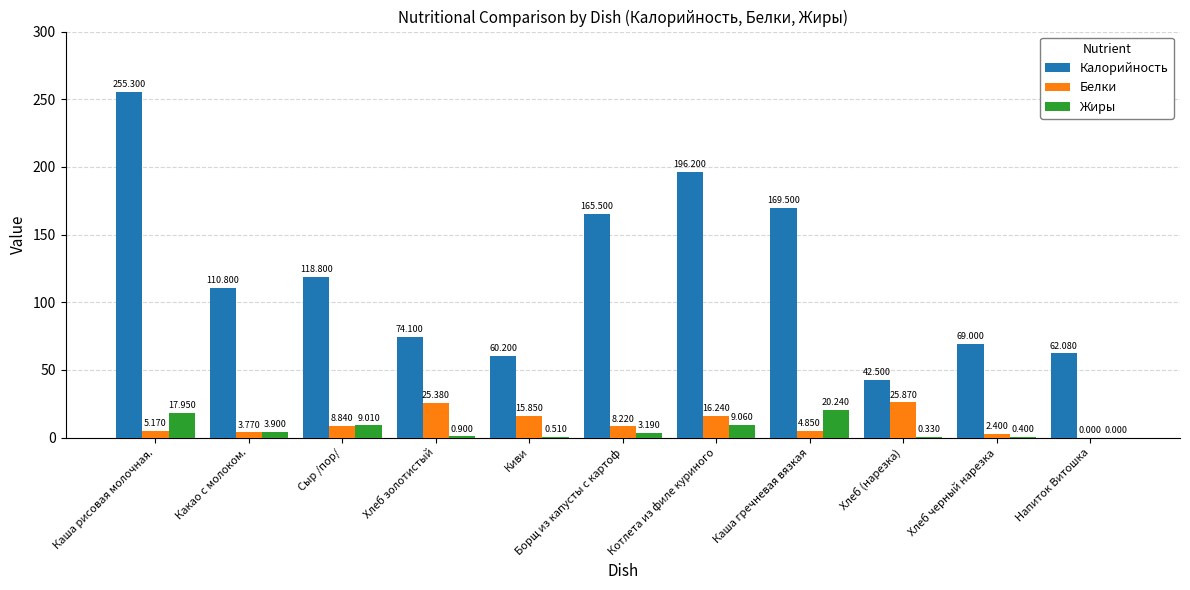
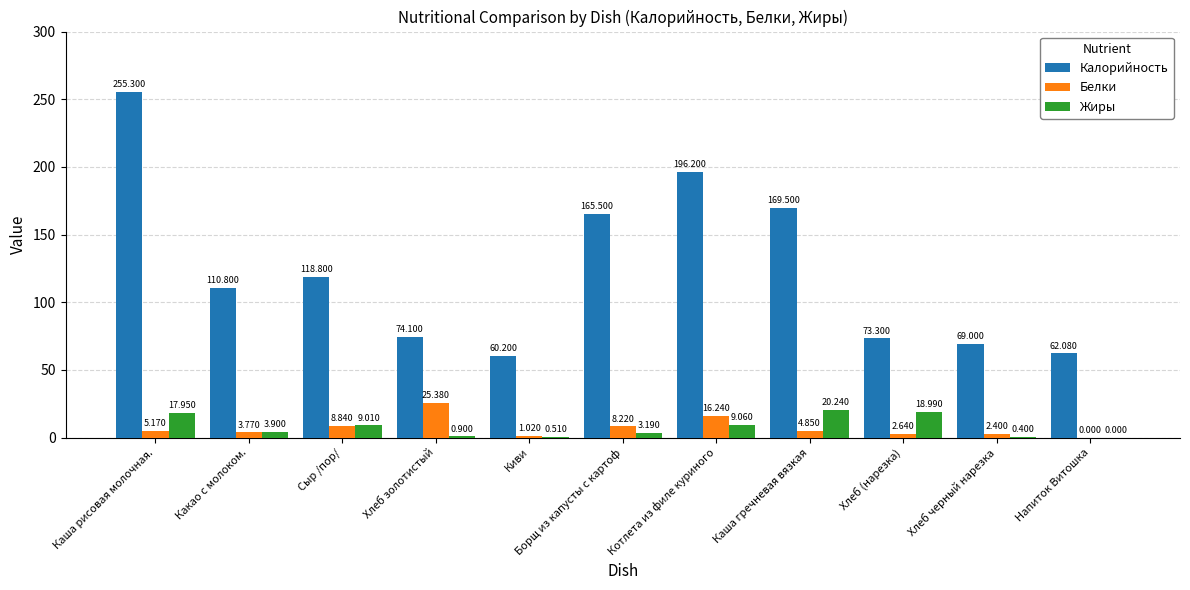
  {
    "Калорийность": {
      "Каша рисовая молочная.": 255.300,
      "Какао с молоком.": 110.800,
      "Сыр /пор/": 118.800,
      "Хлеб золотистый": 74.100,
      "Киви": 60.200,
      "Борщ из капусты с картоф": 165.500,
      "Котлета из филе куриного": 196.200,
      "Каша гречневая вязкая": 169.500,
-     "Хлеб (нарезка)": 42.500,
+     "Хлеб (нарезка)": 73.300,
      "Хлеб черный нарезка": 69.000,
      "Напиток Витошка": 62.080
    },
    "Белки": {
      "Каша рисовая молочная.": 5.170,
      "Какао с молоком.": 3.770,
      "Сыр /пор/": 8.840,
      "Хлеб золотистый": 25.380,
-     "Киви": 15.850,
+     "Киви": 1.020,
      "Борщ из капусты с картоф": 8.220,
      "Котлета из филе куриного": 16.240,
      "Каша гречневая вязкая": 4.850,
-     "Хлеб (нарезка)": 25.870,
+     "Хлеб (нарезка)": 2.640,
      "Хлеб черный нарезка": 2.400,
      "Напиток Витошка": 0.000
    },
    "Жиры": {
      "Каша рисовая молочная.": 17.950,
      "Какао с молоком.": 3.900,
      "Сыр /пор/": 9.010,
      "Хлеб золотистый": 0.900,
      "Киви": 0.510,
      "Борщ из капусты с картоф": 3.190,
      "Котлета из филе куриного": 9.060,
      "Каша гречневая вязкая": 20.240,
-     "Хлеб (нарезка)": 0.330,
+     "Хлеб (нарезка)": 18.990,
      "Хлеб черный нарезка": 0.400,
      "Напиток Витошка": 0.000
    }
  }
